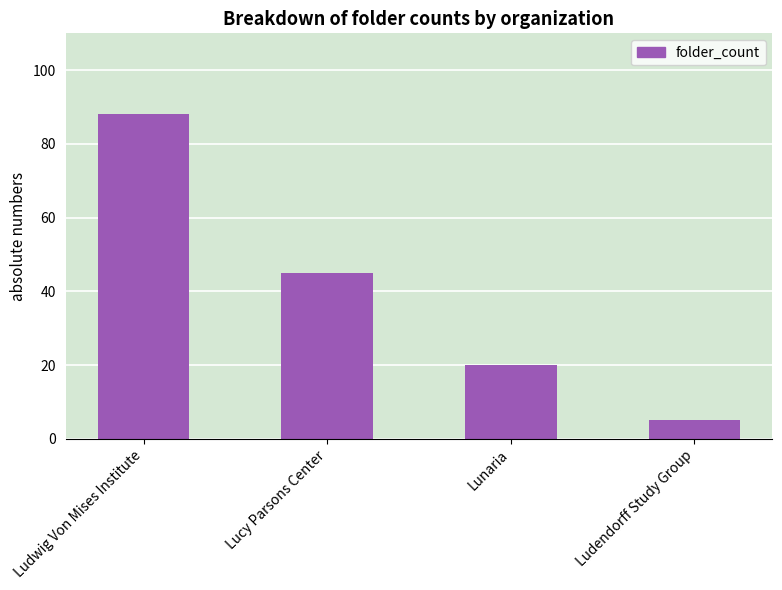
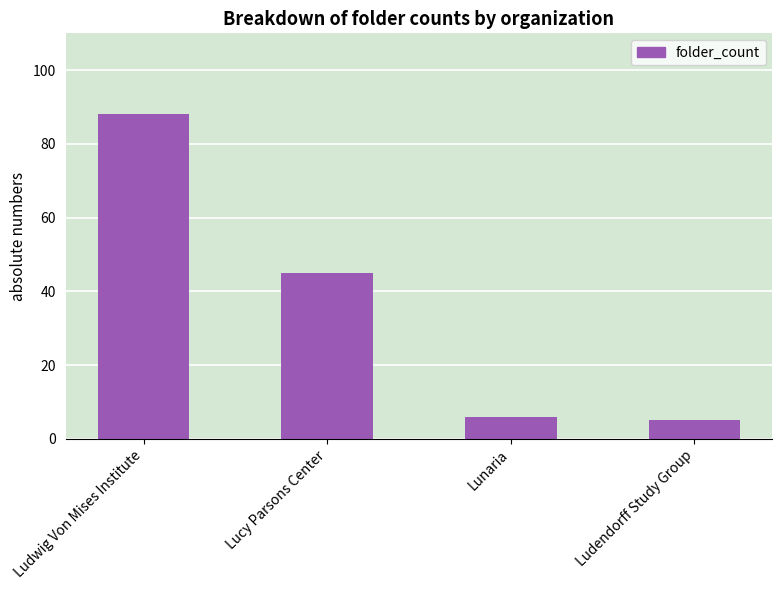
  {
    "Ludwig Von Mises Institute": 88,
    "Lucy Parsons Center": 45,
-   "Lunaria": 20,
+   "Lunaria": 6,
    "Ludendorff Study Group": 5
  }
